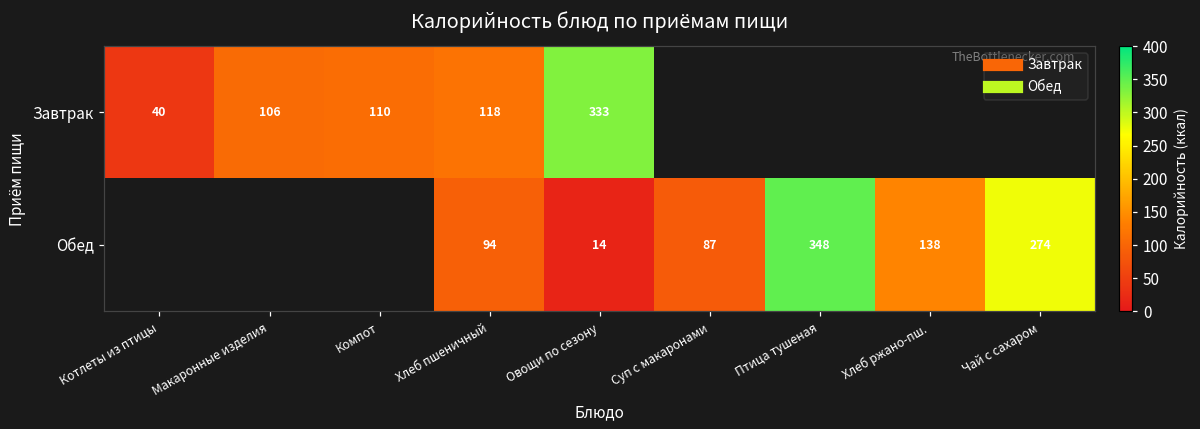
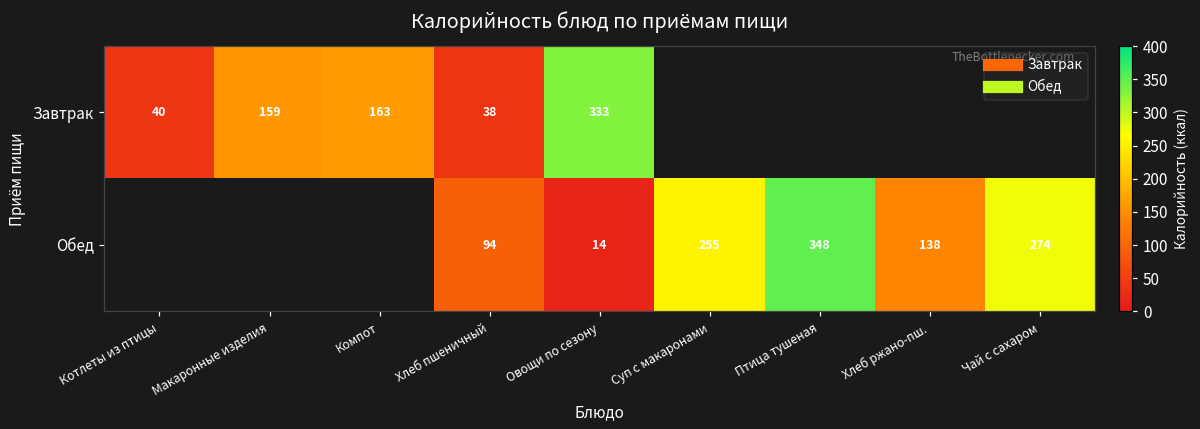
  {
    "Завтрак": {
      "Котлеты из птицы": 40,
-     "Макаронные изделия": 106,
-     "Компот": 110,
-     "Хлеб пшеничный": 118,
+     "Макаронные изделия": 159,
+     "Компот": 163,
+     "Хлеб пшеничный": 38,
      "Овощи по сезону": 333
    },
    "Обед": {
      "Хлеб пшеничный": 94,
      "Овощи по сезону": 14,
-     "Суп с макаронами": 87,
+     "Суп с макаронами": 255,
      "Птица тушеная": 348,
      "Хлеб ржано-пш.": 138,
      "Чай с сахаром": 274
    }
  }
